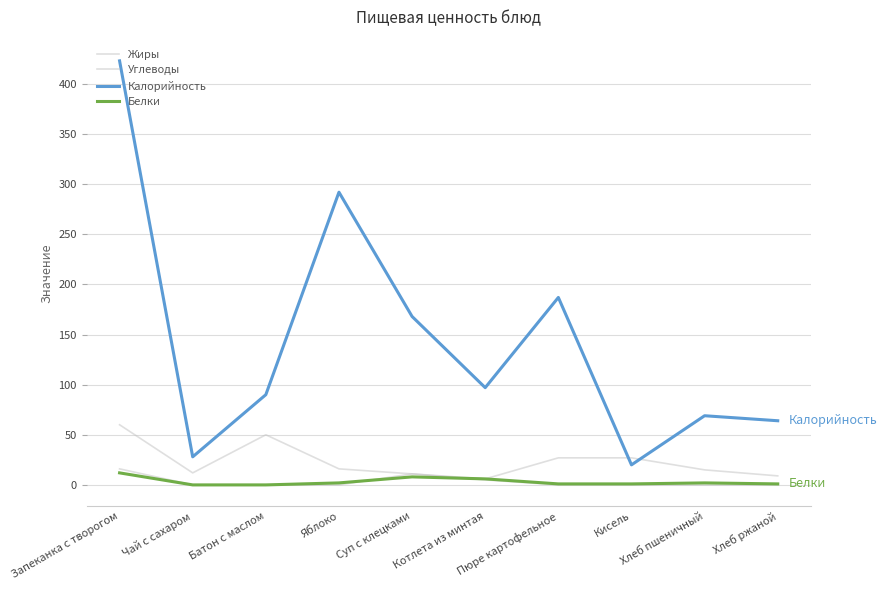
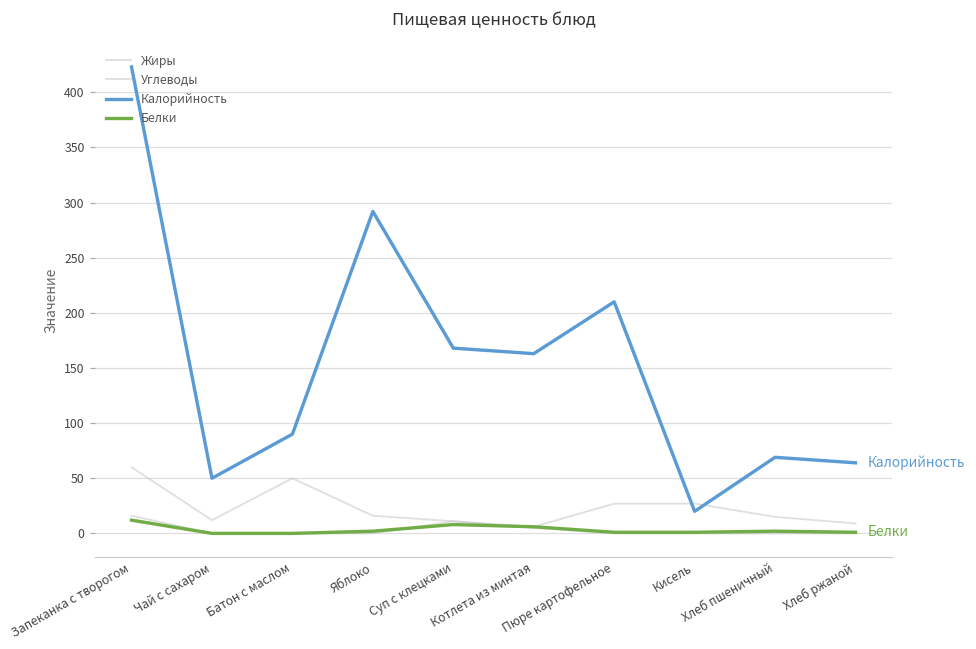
  {
    "Калорийность": {
      "Запеканка с творогом": 423,
-     "Чай с сахаром": 28,
+     "Чай с сахаром": 50,
      "Батон с маслом": 90,
      "Яблоко": 292,
      "Суп с клецками": 168,
-     "Котлета из минтая": 97,
-     "Пюре картофельное": 187,
+     "Котлета из минтая": 163,
+     "Пюре картофельное": 210,
      "Кисель": 20,
      "Хлеб пшеничный": 69,
      "Хлеб ржаной": 64
    },
    "Белки": {
      "Запеканка с творогом": 12,
      "Суп с клецками": 8
    }
  }
